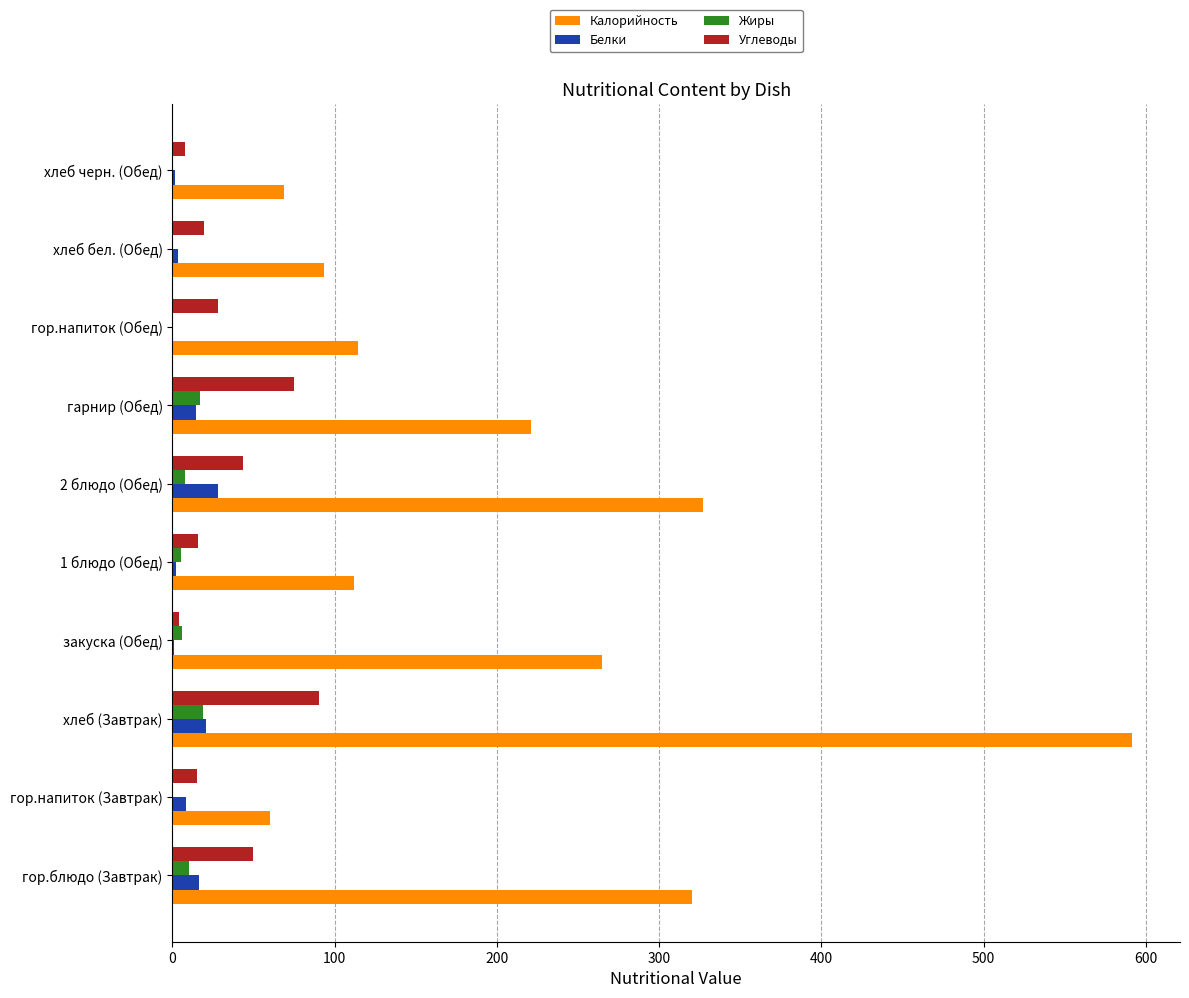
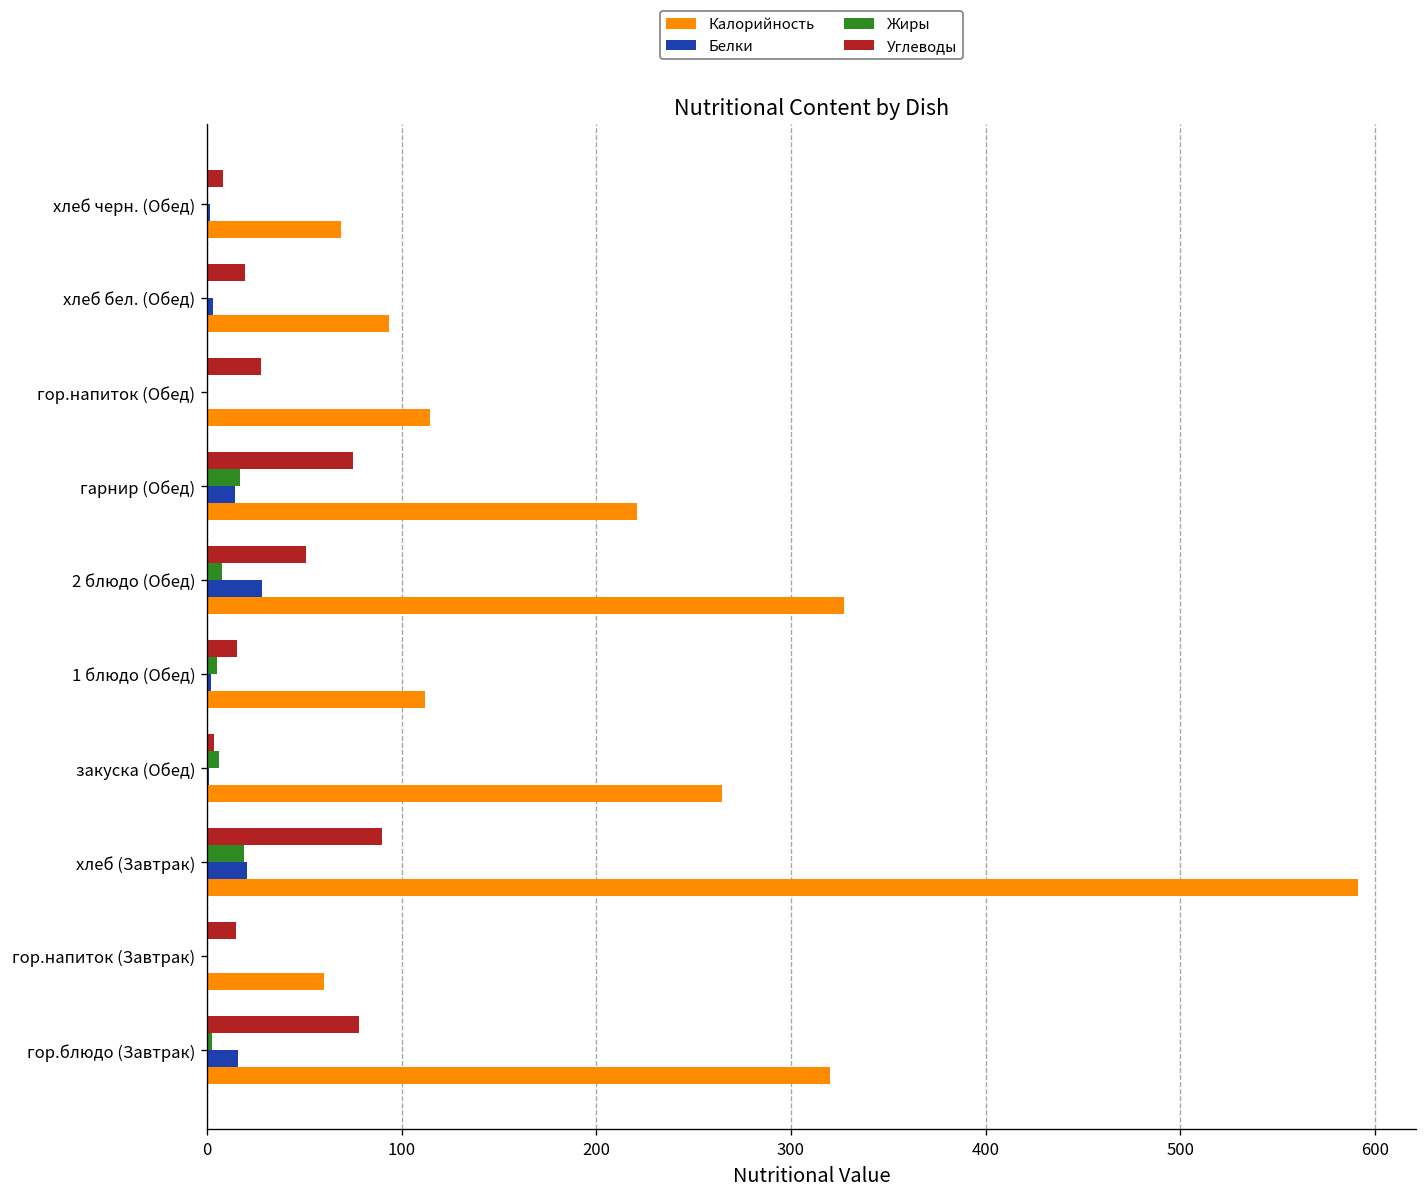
  {
    "Калорийность": {
      "хлеб черн. (Обед)": 69,
      "хлеб бел. (Обед)": 94,
      "гор.напиток (Обед)": 115,
      "гарнир (Обед)": 221,
      "2 блюдо (Обед)": 327,
      "1 блюдо (Обед)": 112,
      "закуска (Обед)": 265,
      "хлеб (Завтрак)": 592,
      "гор.напиток (Завтрак)": 60,
      "гор.блюдо (Завтрак)": 320
    },
    "Белки": {
      "хлеб черн. (Обед)": 2,
      "хлеб бел. (Обед)": 3,
      "гарнир (Обед)": 15,
      "2 блюдо (Обед)": 28,
      "1 блюдо (Обед)": 2,
      "хлеб (Завтрак)": 21,
-     "гор.напиток (Завтрак)": 8,
+     "гор.напиток (Завтрак)": 0,
      "гор.блюдо (Завтрак)": 16
    },
    "Жиры": {
      "гарнир (Обед)": 17,
      "2 блюдо (Обед)": 8,
      "1 блюдо (Обед)": 5,
      "закуска (Обед)": 6,
      "хлеб (Завтрак)": 19,
-     "гор.блюдо (Завтрак)": 10
+     "гор.блюдо (Завтрак)": 3
    },
    "Углеводы": {
      "хлеб черн. (Обед)": 8,
      "хлеб бел. (Обед)": 19,
      "гор.напиток (Обед)": 28,
      "гарнир (Обед)": 75,
-     "2 блюдо (Обед)": 44,
+     "2 блюдо (Обед)": 51,
      "1 блюдо (Обед)": 16,
      "закуска (Обед)": 4,
      "хлеб (Завтрак)": 90,
      "гор.напиток (Завтрак)": 15,
-     "гор.блюдо (Завтрак)": 49
+     "гор.блюдо (Завтрак)": 78
    }
  }
